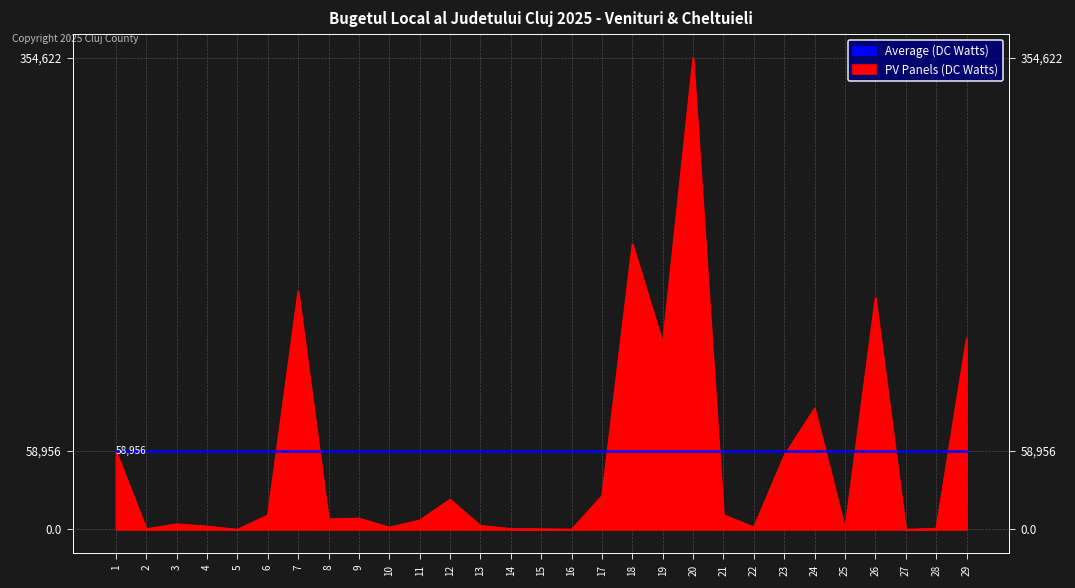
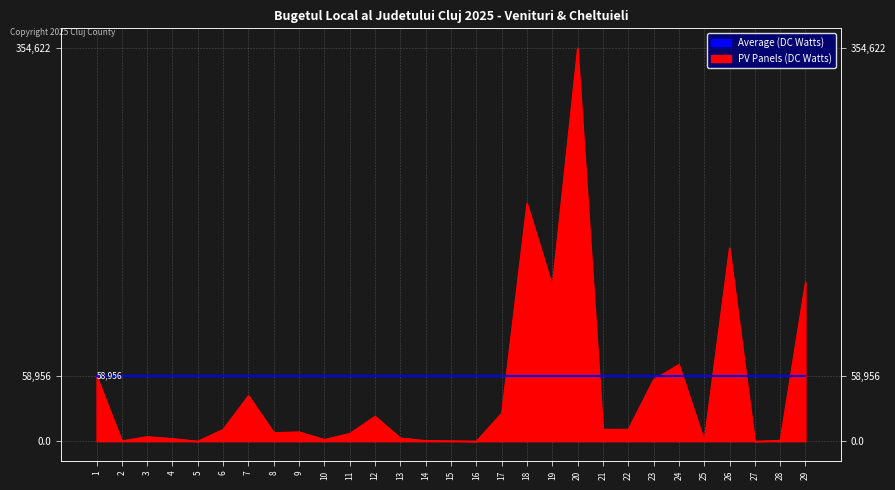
  {
    "PV Panels (DC Watts)": {
      "2": "0",
      "3": "4,000",
      "4": "2,000",
      "5": "0",
      "6": "11,000",
-     "7": "179,000",
+     "7": "41,000",
      "8": "8,000",
      "9": "8,000",
      "10": "2,000",
      "11": "7,000",
      "12": "23,000",
      "13": "3,000",
      "14": "1,000",
      "15": "0",
      "16": "0",
      "17": "25,000",
      "18": "215,000",
      "19": "140,000",
      "20": "355,000",
      "21": "11,000",
-     "22": "2,000",
+     "22": "11,000",
      "23": "56,000",
-     "24": "91,000",
+     "24": "69,000",
      "25": "0",
      "26": "174,000",
      "27": "0",
      "28": "1,000",
      "29": "144,000"
    },
    "Average (DC Watts)": {
      "4": "59,000",
      "5": "59,000",
      "6": "59,000",
      "7": "59,000",
      "8": "59,000",
      "9": "59,000",
      "10": "59,000",
      "11": "59,000",
      "12": "59,000",
      "13": "59,000",
      "14": "59,000",
      "15": "59,000",
      "16": "59,000",
      "17": "59,000",
      "18": "59,000",
      "19": "59,000",
      "20": "59,000",
      "21": "59,000",
      "22": "59,000",
      "23": "59,000",
      "24": "59,000",
      "25": "59,000",
      "26": "59,000",
      "27": "59,000",
      "28": "59,000",
      "29": "59,000"
    }
  }
